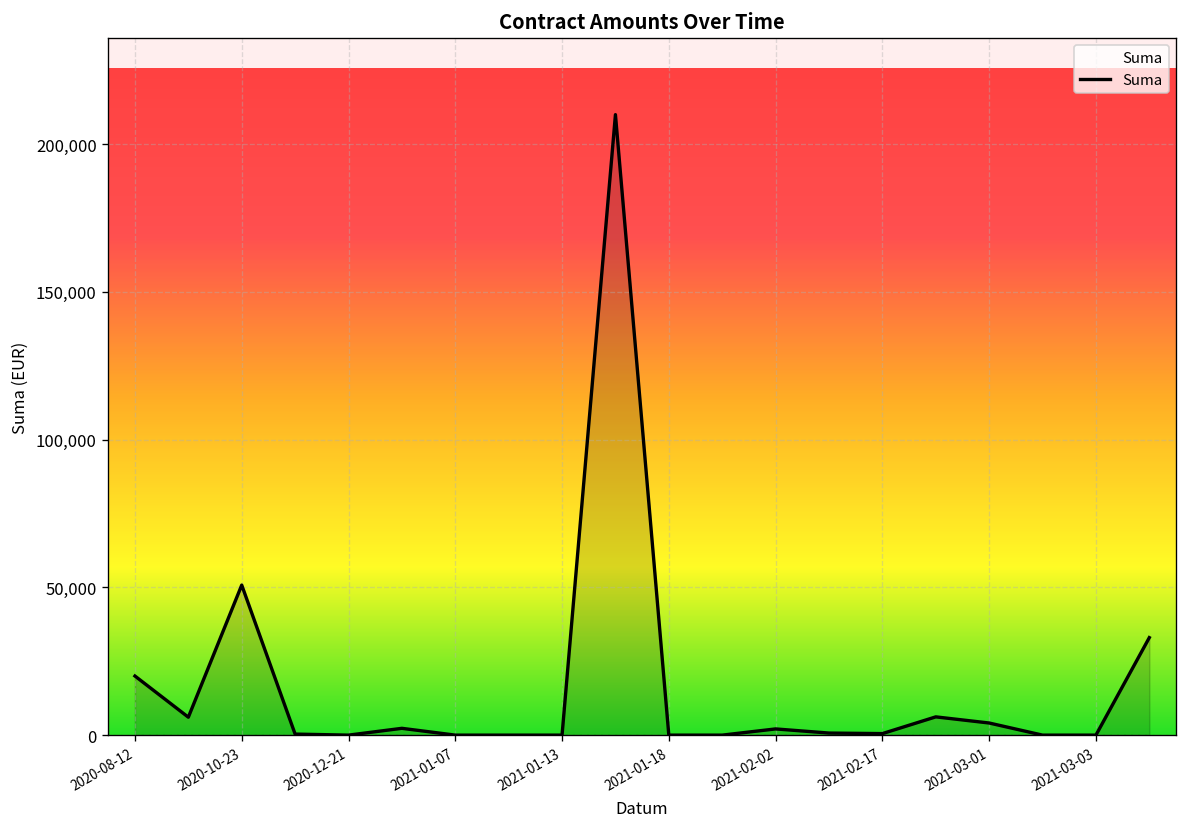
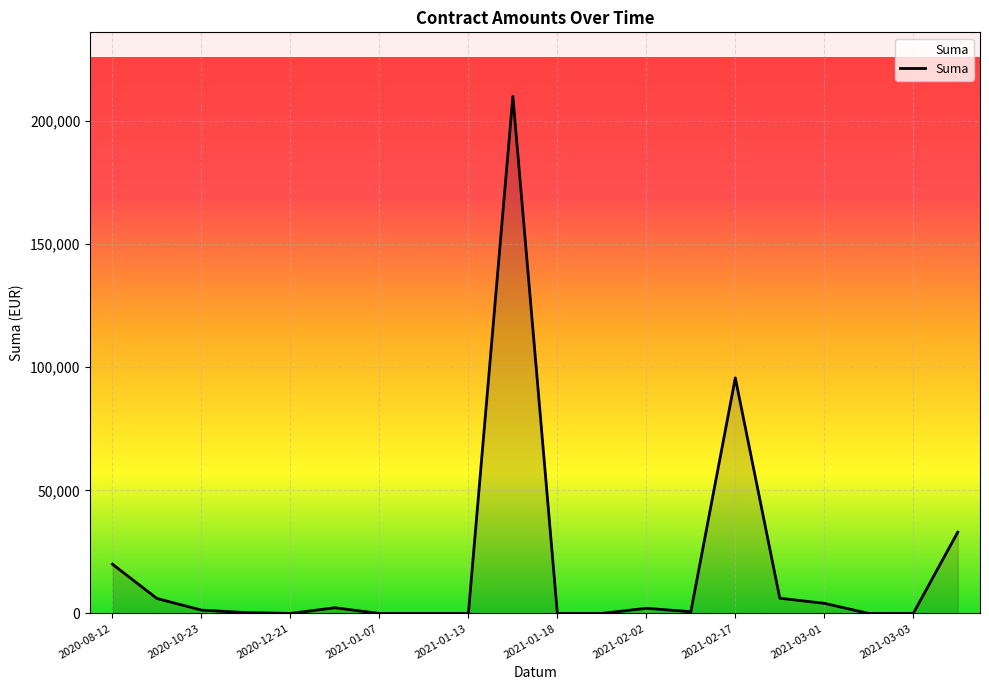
  {
-   "2020-10-23": "51,000",
+   "2020-10-23": "1,000",
    "2020-12-21": "0",
    "2021-01-18": "0",
-   "2021-02-17": "1,000"
+   "2021-02-17": "96,000"
  }
